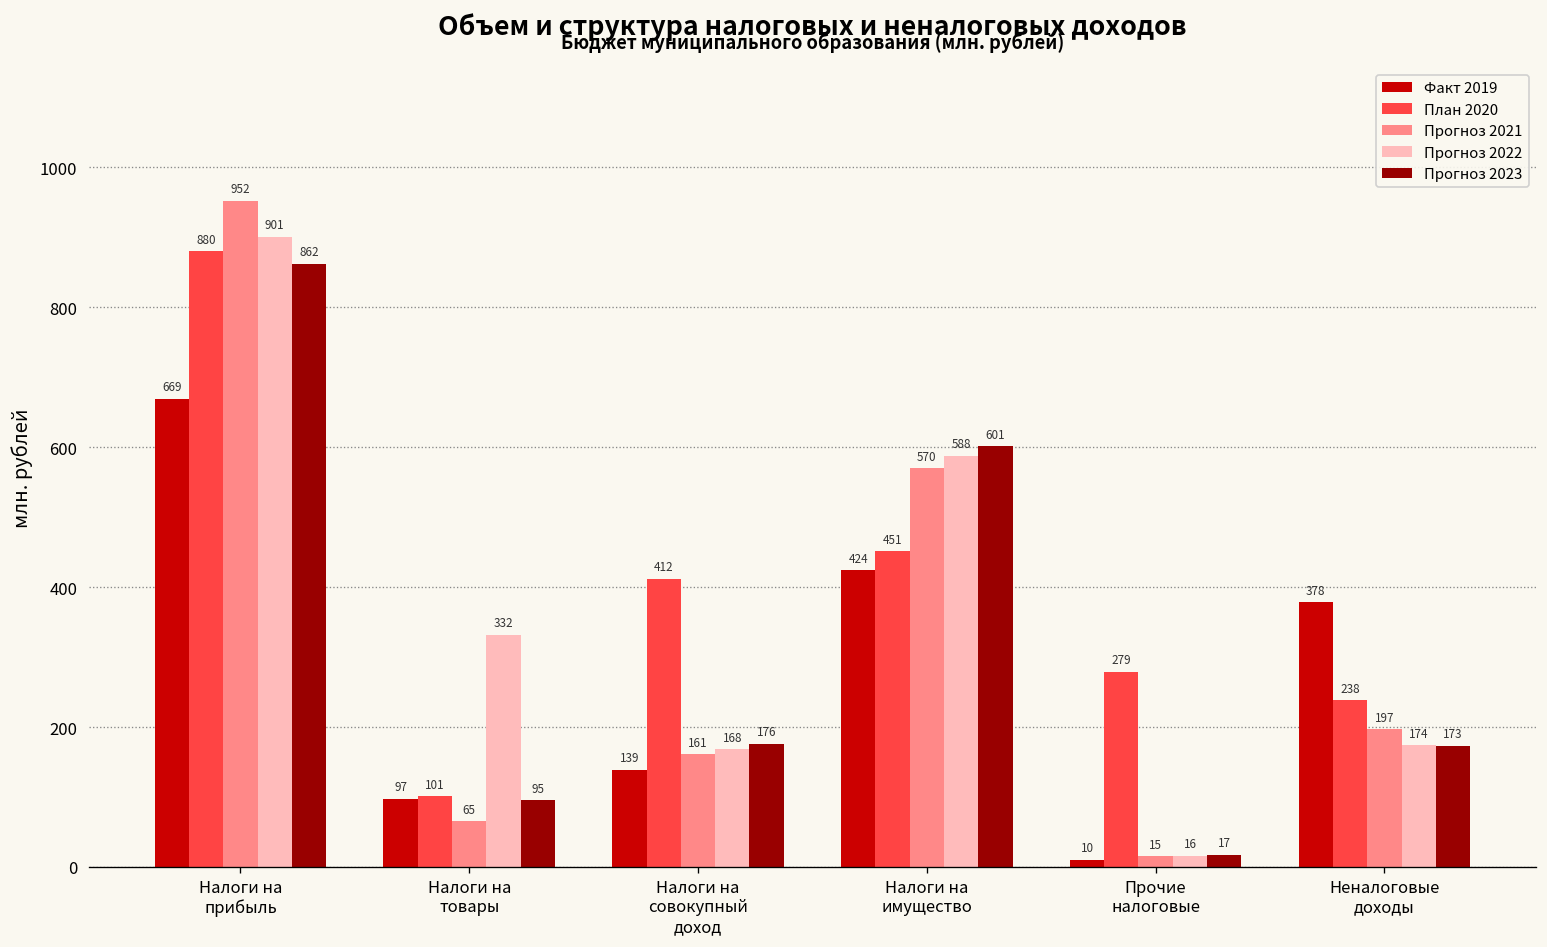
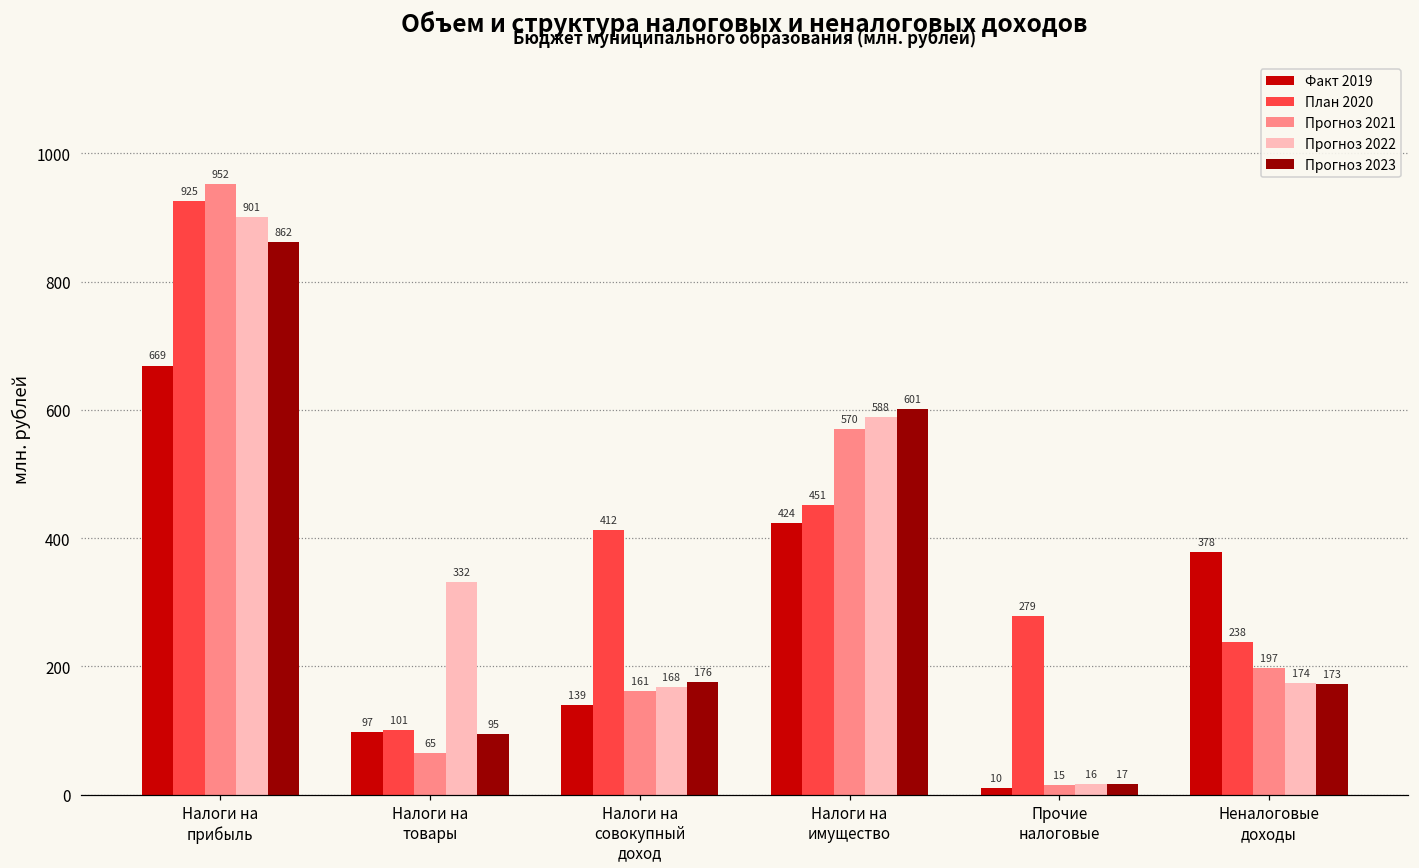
  {
    "План 2020": {
-     "Налоги на прибыль": 880,
+     "Налоги на прибыль": 925,
      "Налоги на товары": 101,
      "Налоги на совокупный доход": 412,
      "Налоги на имущество": 451,
      "Прочие налоговые": 279,
      "Неналоговые доходы": 238
    },
    "Прогноз 2021": {
      "Налоги на прибыль": 952,
      "Налоги на товары": 65,
      "Налоги на совокупный доход": 161,
      "Налоги на имущество": 570,
      "Прочие налоговые": 15,
      "Неналоговые доходы": 197
    },
    "Прогноз 2022": {
      "Налоги на прибыль": 901,
      "Налоги на товары": 332,
      "Налоги на совокупный доход": 168,
      "Налоги на имущество": 588,
      "Прочие налоговые": 16,
      "Неналоговые доходы": 174
    }
  }
